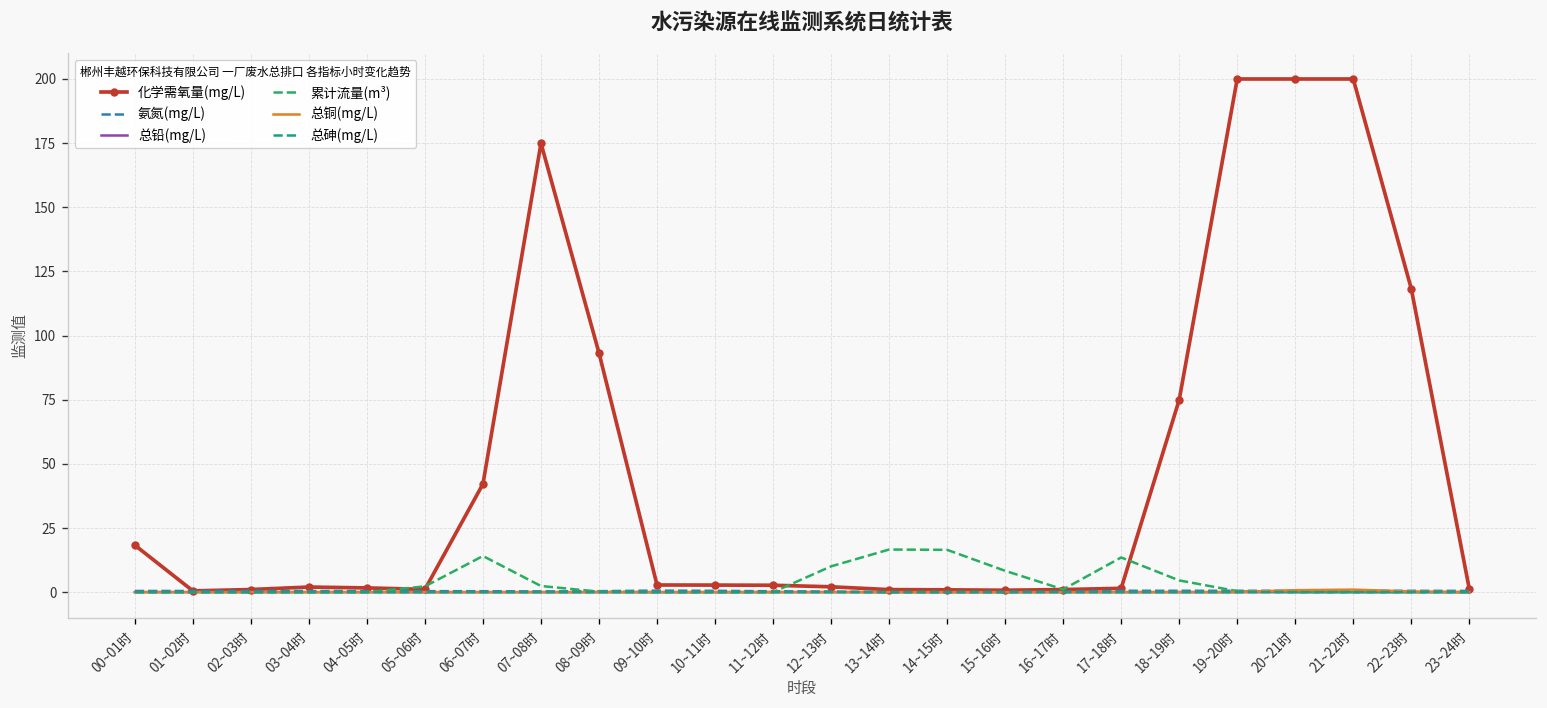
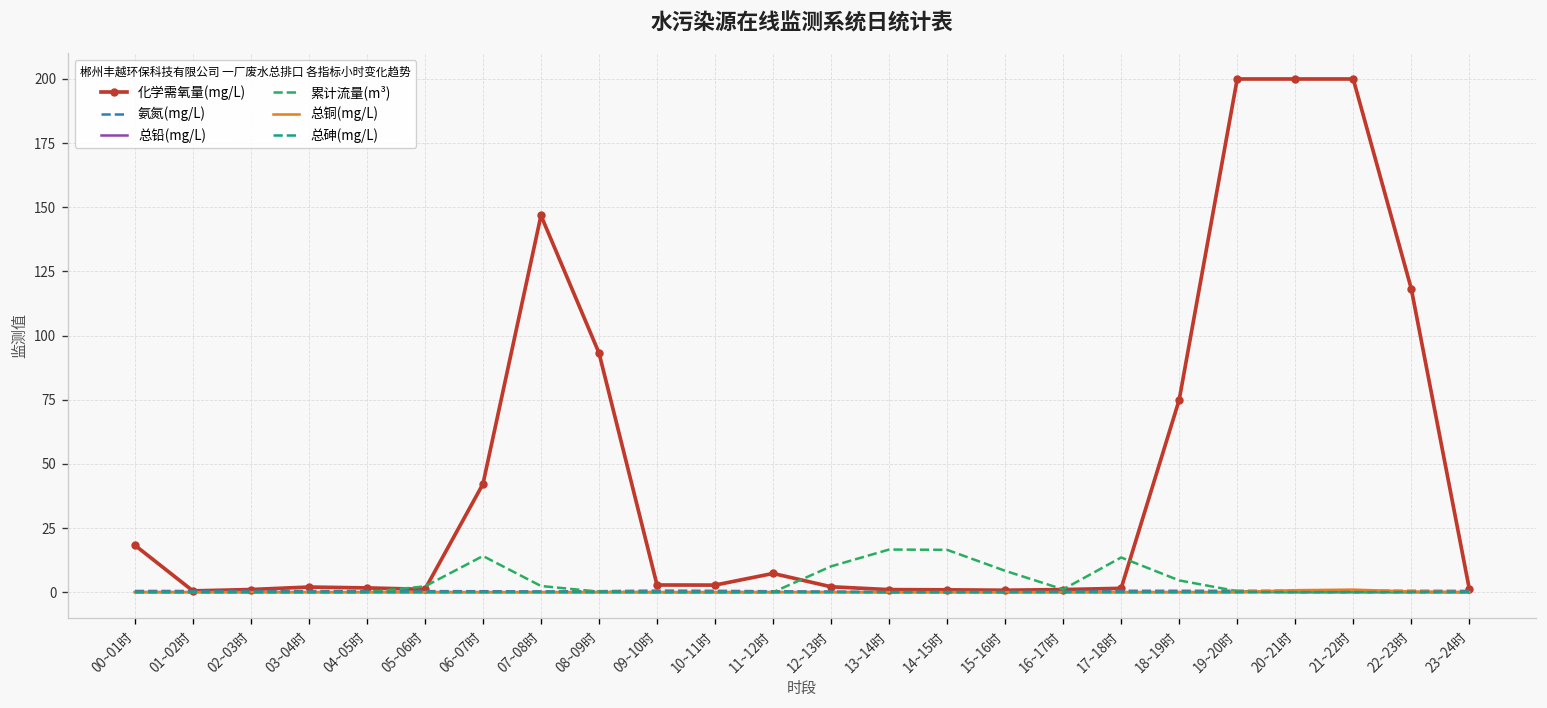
  {
    "化学需氧量(mg/L)": {
      "00~01时": 18,
      "03~04时": 2,
      "04~05时": 2,
      "06~07时": 42,
-     "07~08时": 175,
+     "07~08时": 147,
      "08~09时": 93,
      "09~10时": 3,
      "10~11时": 3,
-     "11~12时": 3,
+     "11~12时": 7,
      "12~13时": 2,
      "18~19时": 75,
      "19~20时": 200,
      "20~21时": 200,
      "21~22时": 200,
      "22~23时": 118
    }
  }
